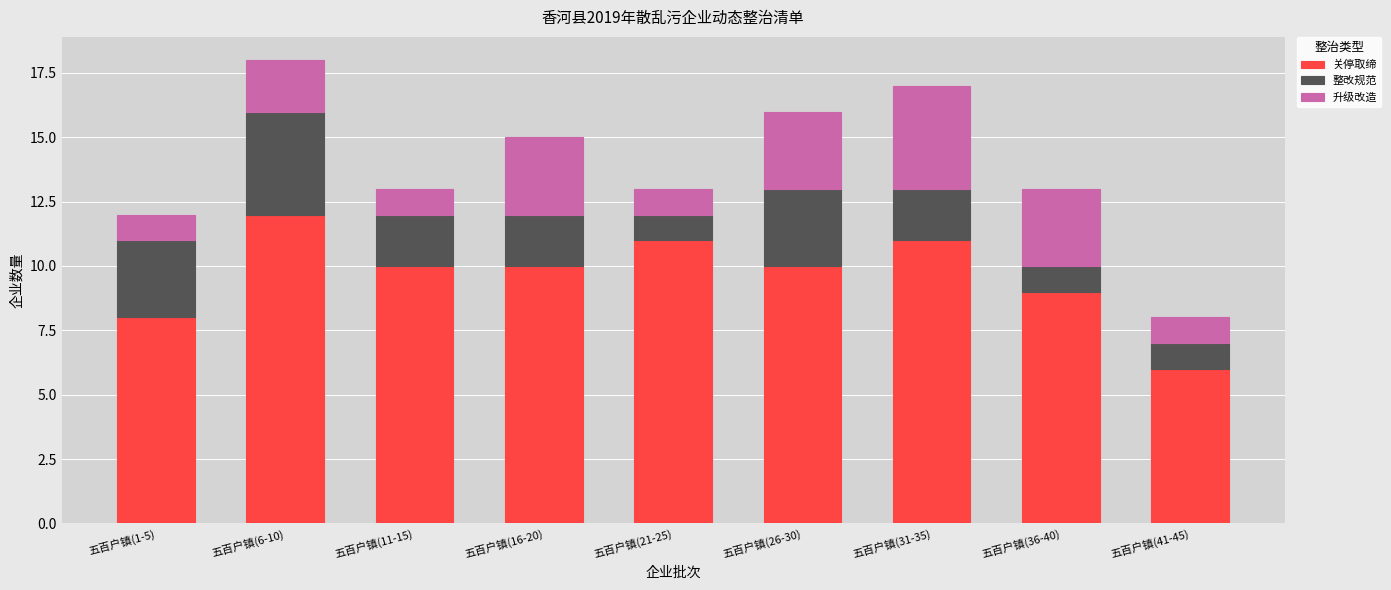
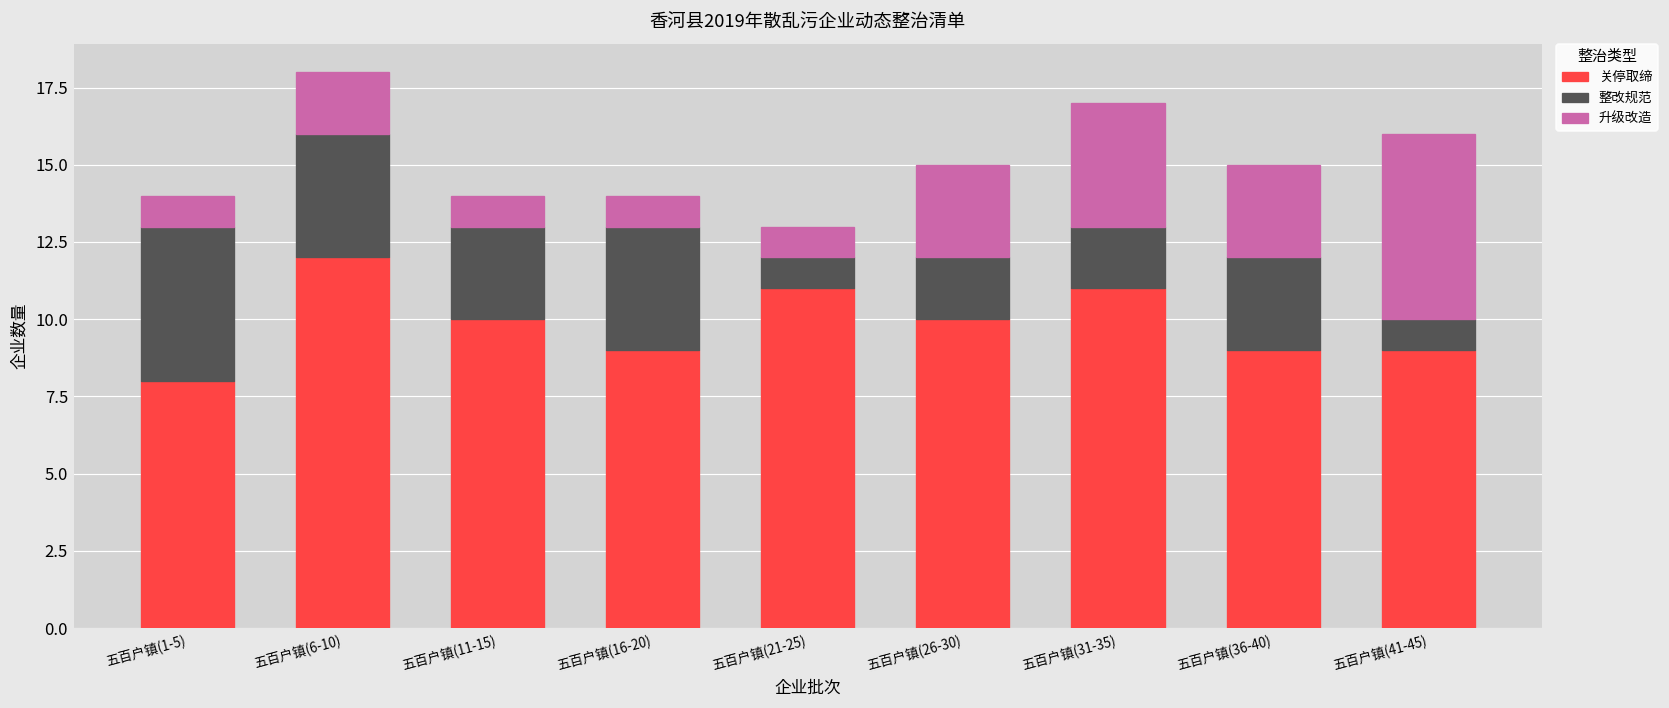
  {
    "关停取缔": {
      "五百户镇(1-5)": 8,
      "五百户镇(6-10)": 12,
      "五百户镇(11-15)": 10,
-     "五百户镇(16-20)": 10,
+     "五百户镇(16-20)": 9,
      "五百户镇(21-25)": 11,
      "五百户镇(26-30)": 10,
      "五百户镇(31-35)": 11,
      "五百户镇(36-40)": 9,
-     "五百户镇(41-45)": 6
+     "五百户镇(41-45)": 9
    },
    "整改规范": {
-     "五百户镇(1-5)": 3,
+     "五百户镇(1-5)": 5,
      "五百户镇(6-10)": 4,
-     "五百户镇(11-15)": 2,
-     "五百户镇(16-20)": 2,
+     "五百户镇(11-15)": 3,
+     "五百户镇(16-20)": 4,
      "五百户镇(21-25)": 1,
-     "五百户镇(26-30)": 3,
+     "五百户镇(26-30)": 2,
      "五百户镇(31-35)": 2,
-     "五百户镇(36-40)": 1,
+     "五百户镇(36-40)": 3,
      "五百户镇(41-45)": 1
    },
    "升级改造": {
      "五百户镇(1-5)": 1,
      "五百户镇(6-10)": 2,
      "五百户镇(11-15)": 1,
-     "五百户镇(16-20)": 3,
+     "五百户镇(16-20)": 1,
      "五百户镇(21-25)": 1,
      "五百户镇(26-30)": 3,
      "五百户镇(31-35)": 4,
      "五百户镇(36-40)": 3,
-     "五百户镇(41-45)": 1
+     "五百户镇(41-45)": 6
    }
  }
